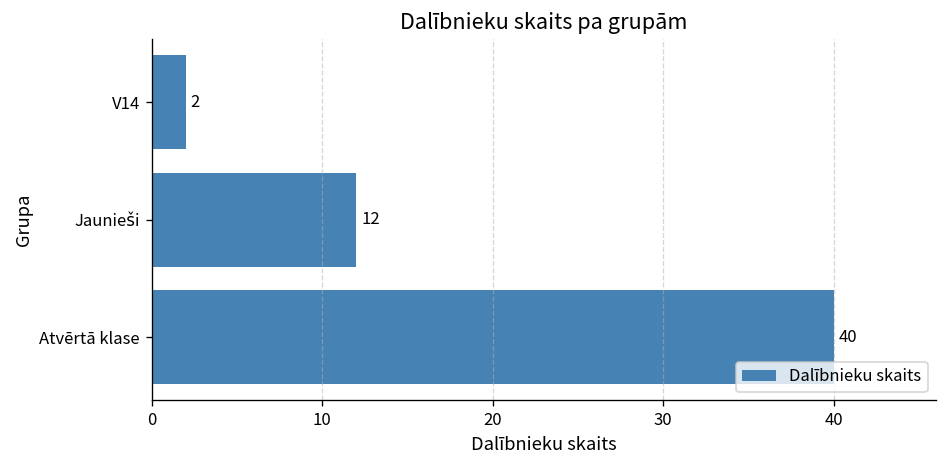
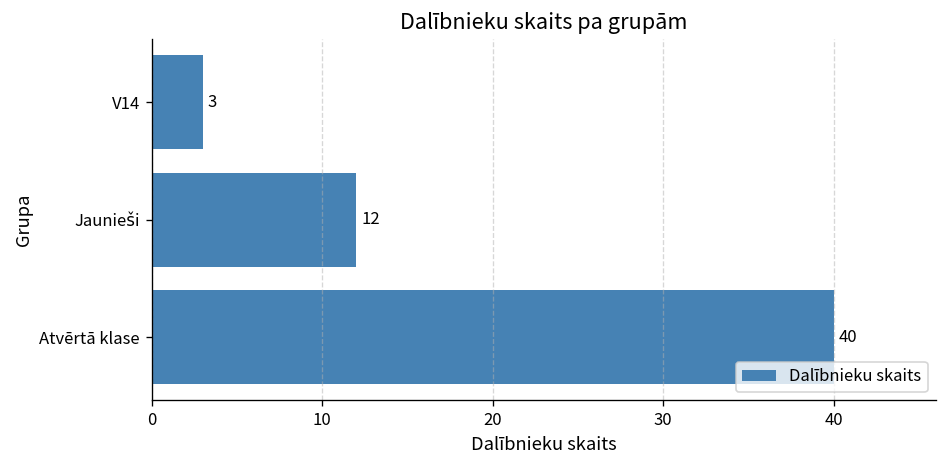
  {
-   "V14": 2,
+   "V14": 3,
    "Jaunieši": 12,
    "Atvērtā klase": 40
  }
